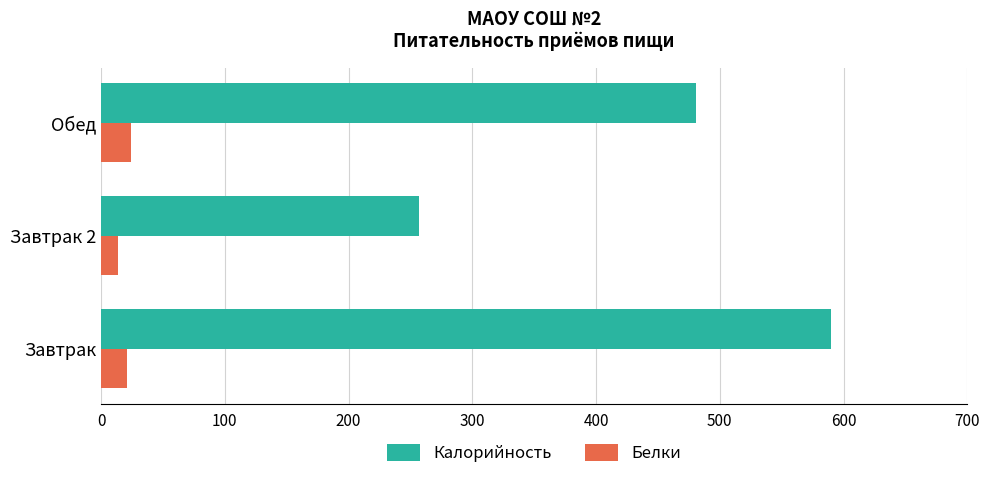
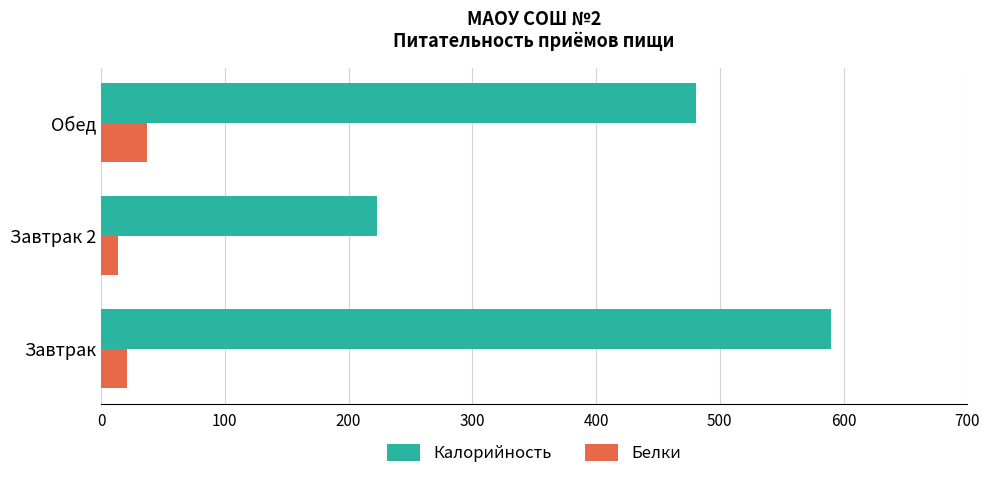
  {
    "Калорийность": {
      "Обед": 481,
-     "Завтрак 2": 257,
+     "Завтрак 2": 223,
      "Завтрак": 590
    },
    "Белки": {
-     "Обед": 24,
+     "Обед": 37,
      "Завтрак 2": 14,
      "Завтрак": 21
    }
  }
